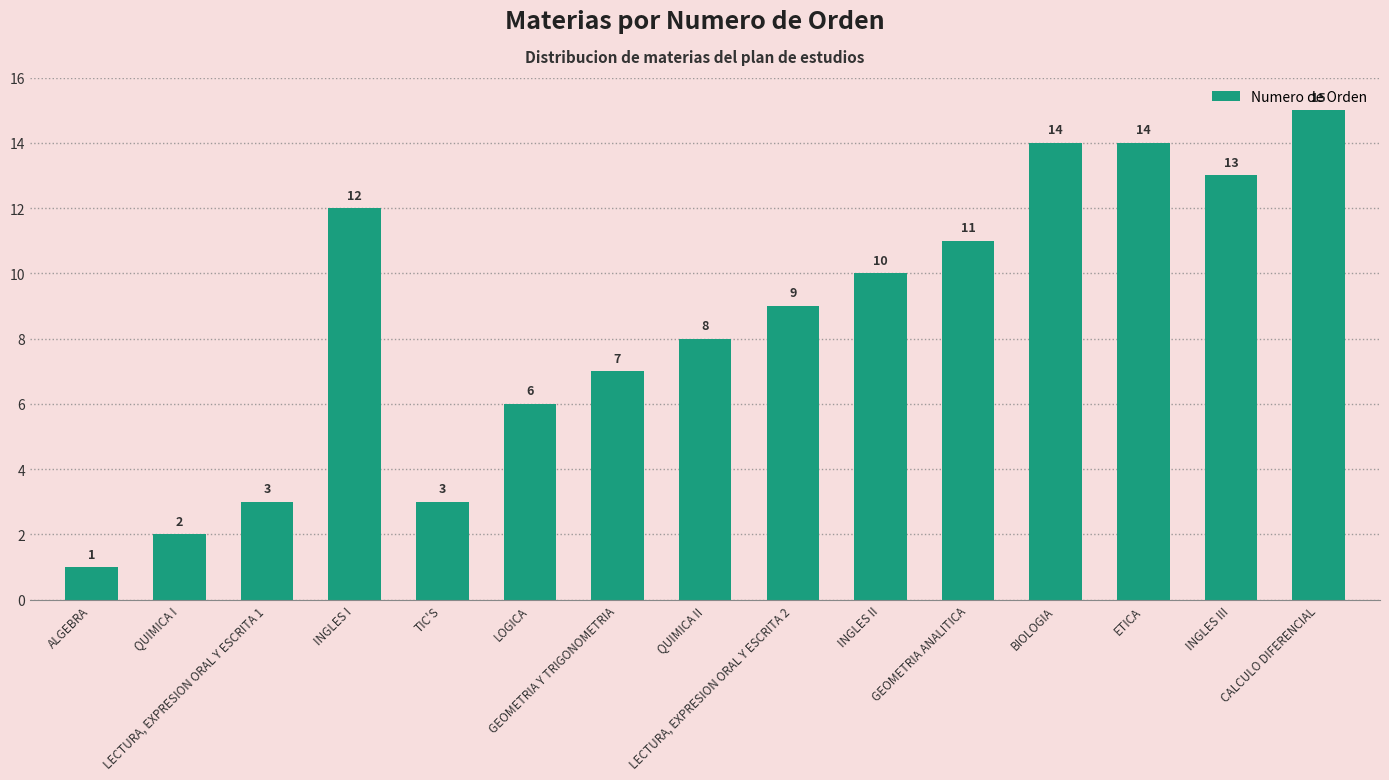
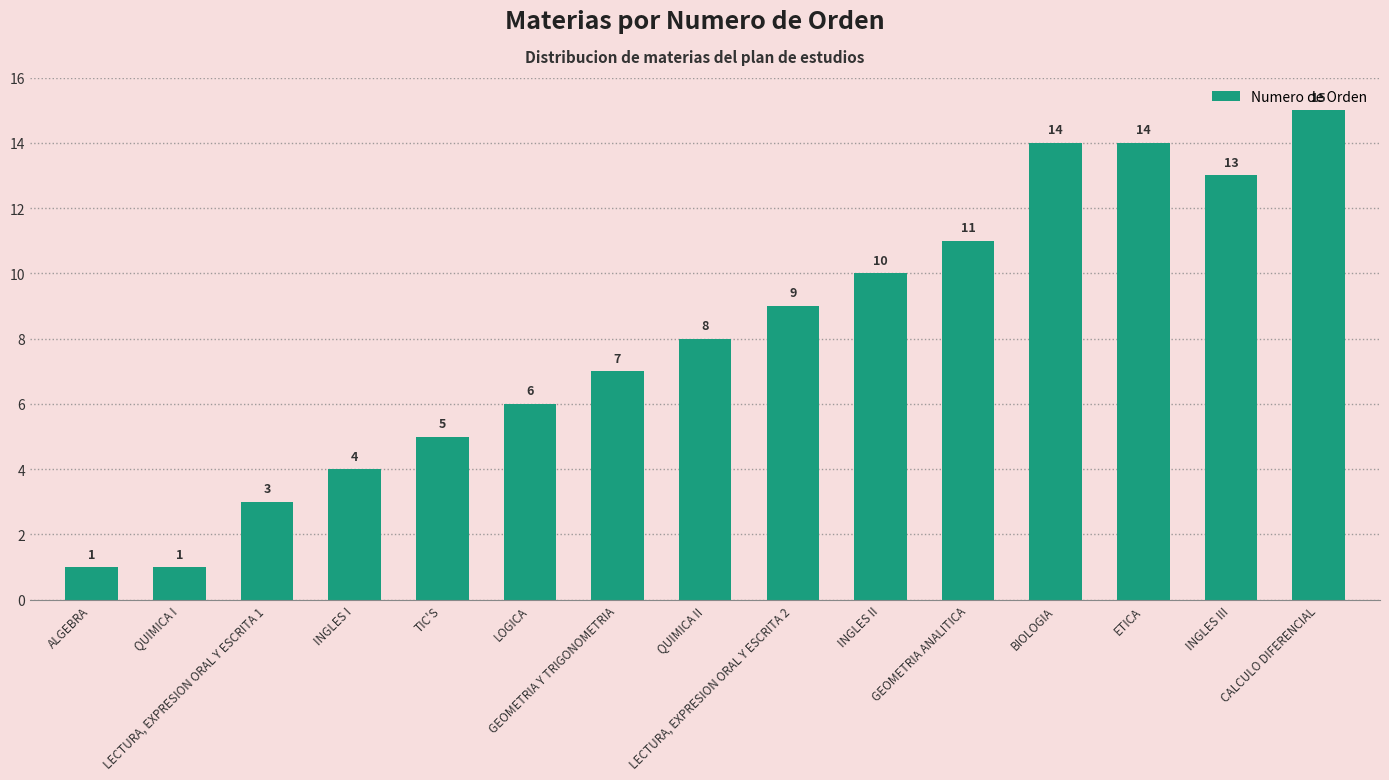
  {
    "ALGEBRA": 1,
-   "QUIMICA I": 2,
+   "QUIMICA I": 1,
    "LECTURA, EXPRESION ORAL Y ESCRITA 1": 3,
-   "INGLES I": 12,
-   "TIC'S": 3,
+   "INGLES I": 4,
+   "TIC'S": 5,
    "LOGICA": 6,
    "GEOMETRIA Y TRIGONOMETRIA": 7,
    "QUIMICA II": 8,
    "LECTURA, EXPRESION ORAL Y ESCRITA 2": 9,
    "INGLES II": 10,
    "GEOMETRIA ANALITICA": 11,
    "BIOLOGIA": 14,
    "ETICA": 14,
    "INGLES III": 13,
    "CALCULO DIFERENCIAL": 15
  }
